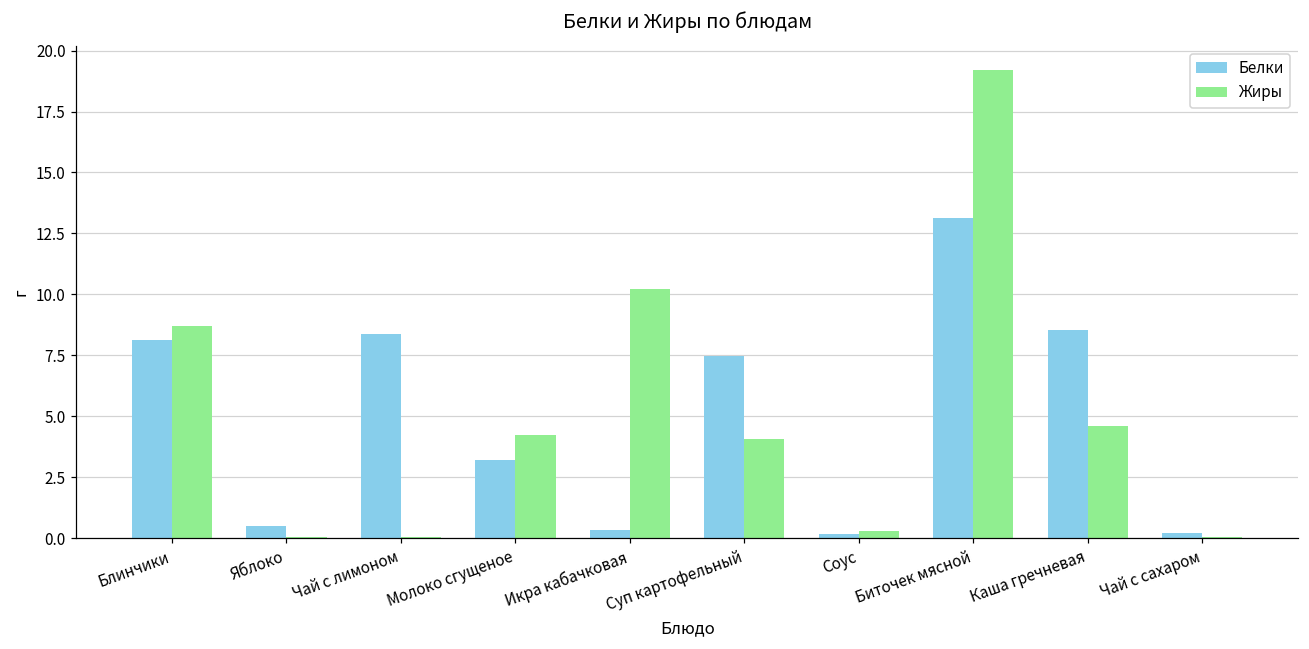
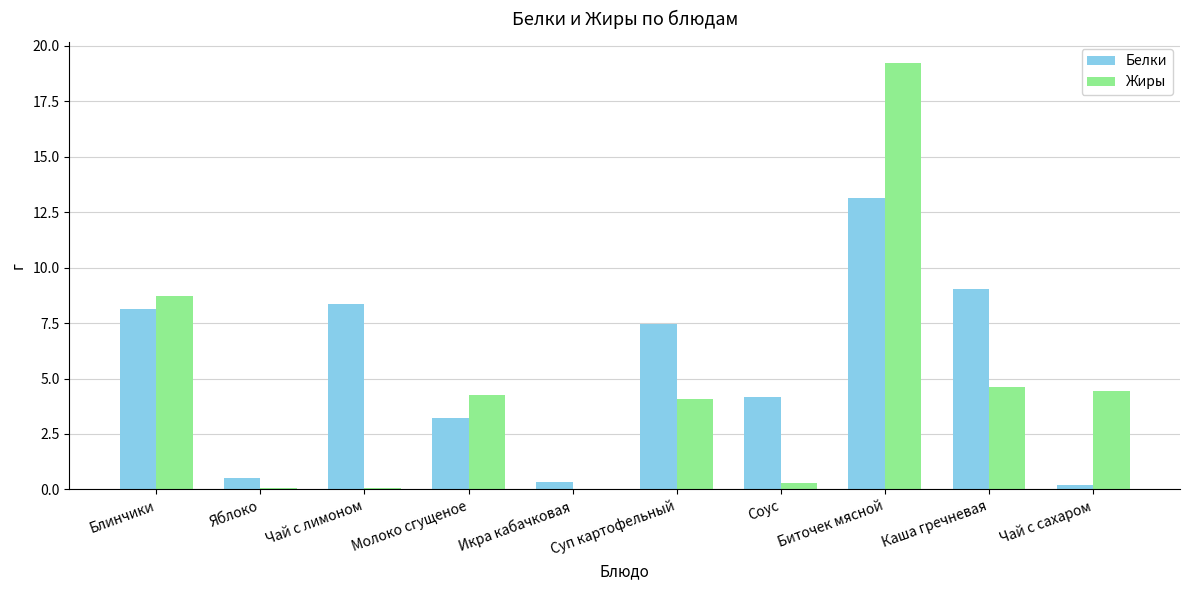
  {
    "Белки": {
      "Блинчики": 8.2,
      "Яблоко": 0.5,
      "Чай с лимоном": 8.4,
      "Молоко сгущеное": 3.2,
      "Икра кабачковая": 0.4,
      "Суп картофельный": 7.5,
-     "Соус": 0.2,
+     "Соус": 4.2,
      "Биточек мясной": 13.1,
-     "Каша гречневая": 8.6,
+     "Каша гречневая": 9.0,
      "Чай с сахаром": 0.2
    },
    "Жиры": {
      "Блинчики": 8.7,
      "Молоко сгущеное": 4.3,
-     "Икра кабачковая": 10.2,
+     "Икра кабачковая": 0.0,
      "Суп картофельный": 4.1,
      "Соус": 0.3,
      "Биточек мясной": 19.2,
      "Каша гречневая": 4.6,
-     "Чай с сахаром": 0.1
+     "Чай с сахаром": 4.4
    }
  }
